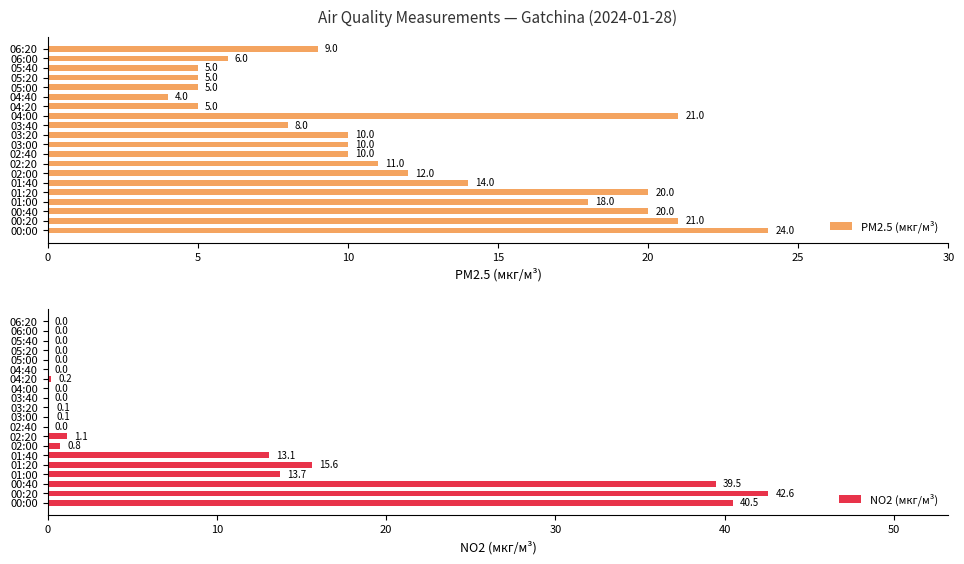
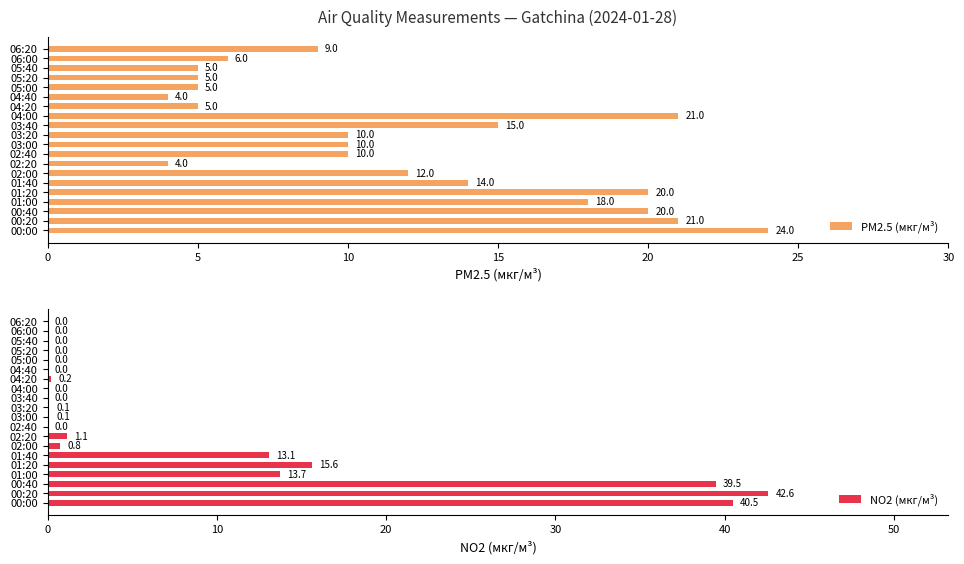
  {
    "Air Quality Measurements — Gatchina (2024-01-28)": {
      "06:20": 9.0,
      "06:00": 6.0,
      "05:40": 5.0,
      "05:20": 5.0,
      "05:00": 5.0,
      "04:40": 4.0,
      "04:20": 5.0,
      "04:00": 21.0,
-     "03:40": 8.0,
+     "03:40": 15.0,
      "03:20": 10.0,
      "03:00": 10.0,
      "02:40": 10.0,
-     "02:20": 11.0,
+     "02:20": 4.0,
      "02:00": 12.0,
      "01:40": 14.0,
      "01:20": 20.0,
      "01:00": 18.0,
      "00:40": 20.0,
      "00:20": 21.0,
      "00:00": 24.0
    }
  }
